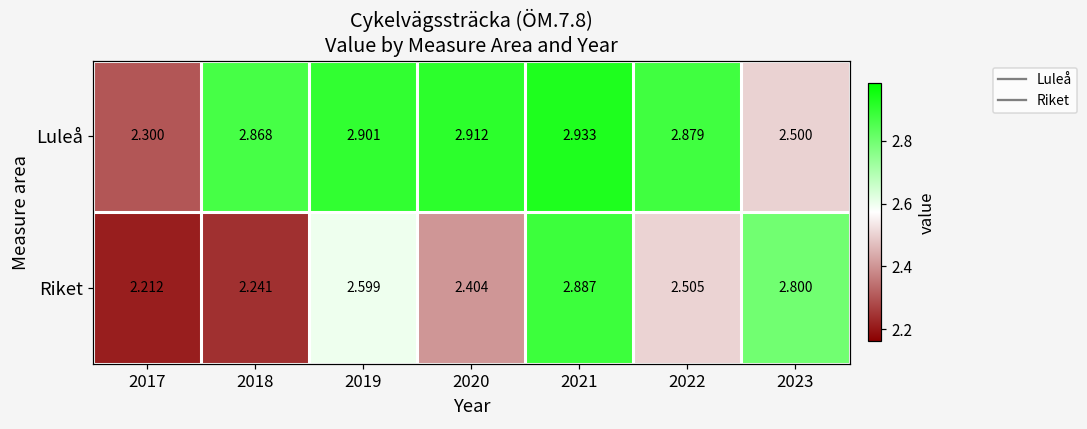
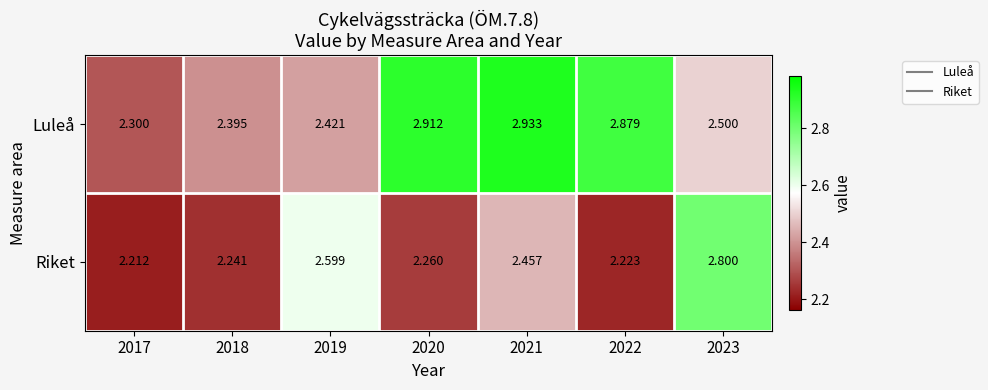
  {
    "Luleå": {
      "2017": 2.300,
-     "2018": 2.868,
-     "2019": 2.901,
+     "2018": 2.395,
+     "2019": 2.421,
      "2020": 2.912,
      "2021": 2.933,
      "2022": 2.879,
      "2023": 2.500
    },
    "Riket": {
      "2017": 2.212,
      "2018": 2.241,
      "2019": 2.599,
-     "2020": 2.404,
-     "2021": 2.887,
-     "2022": 2.505,
+     "2020": 2.260,
+     "2021": 2.457,
+     "2022": 2.223,
      "2023": 2.800
    }
  }
